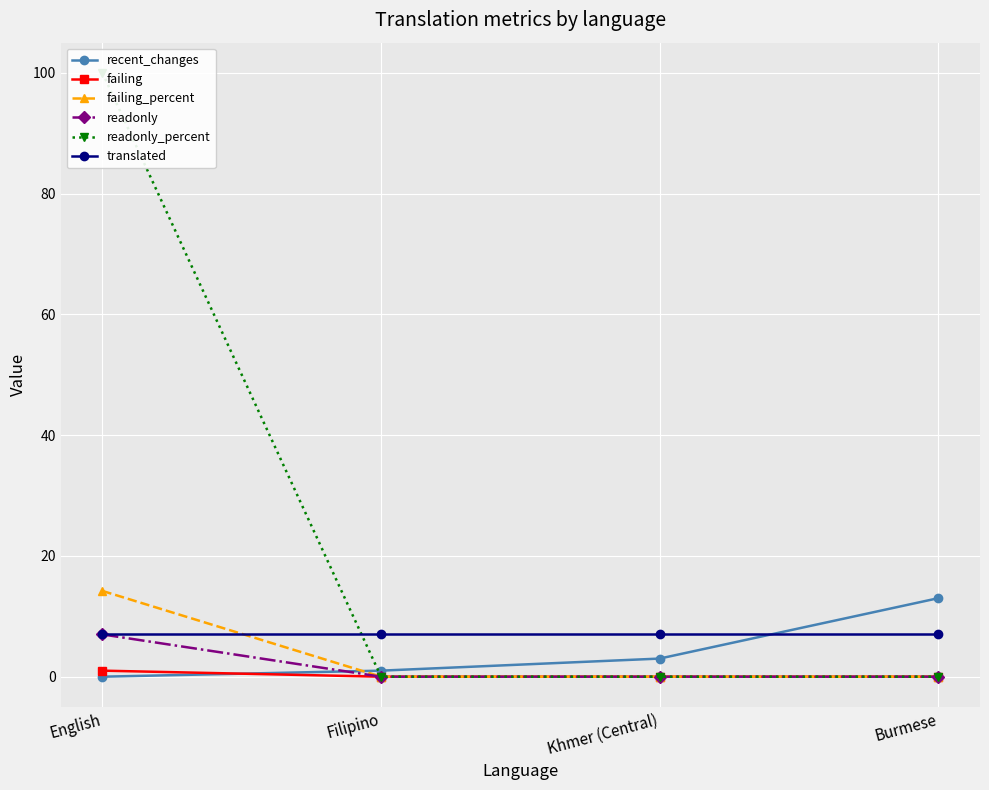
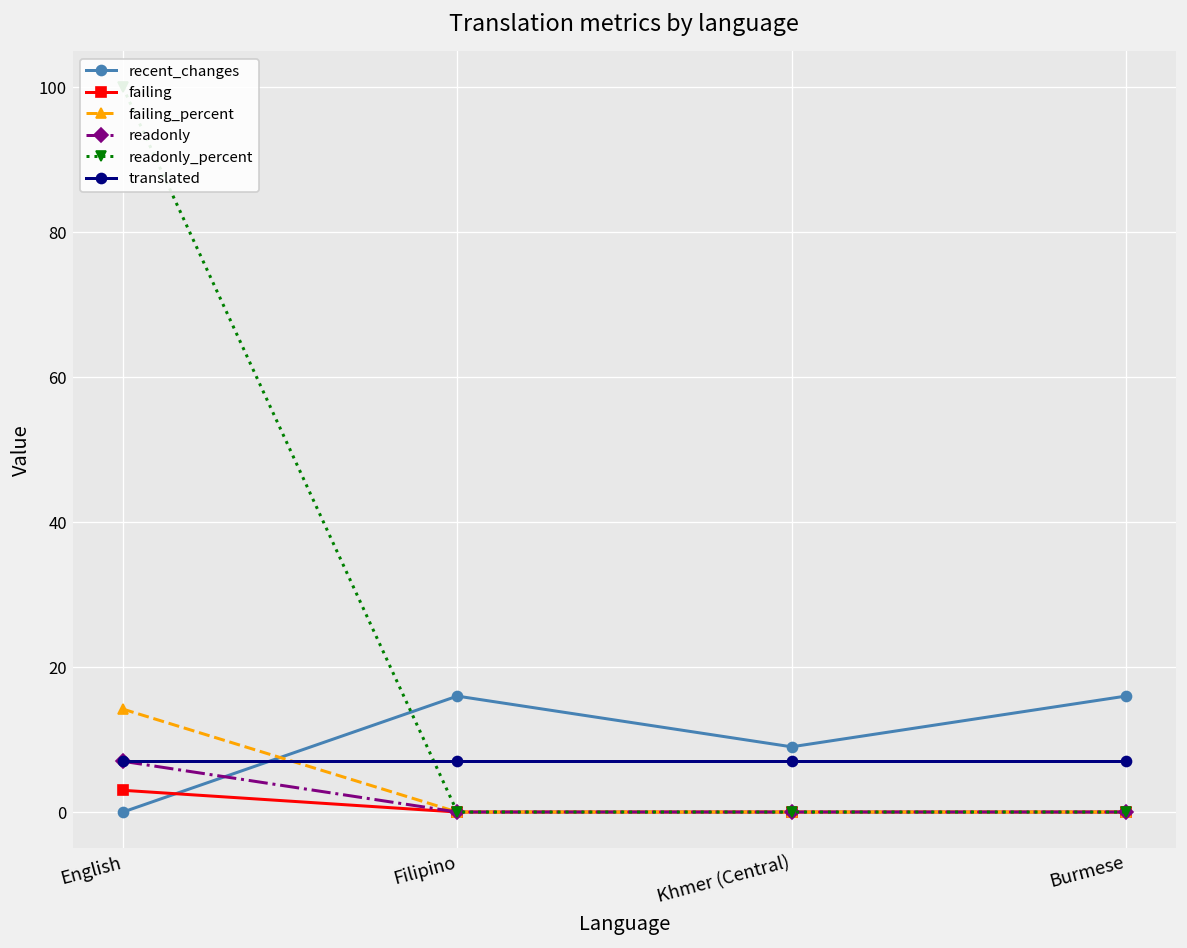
  {
    "recent_changes": {
      "English": 0,
-     "Filipino": 1,
-     "Khmer (Central)": 3,
-     "Burmese": 13
+     "Filipino": 16,
+     "Khmer (Central)": 9,
+     "Burmese": 16
    },
    "failing": {
-     "English": 1
+     "English": 3
    },
    "failing_percent": {
      "English": 14
    },
    "translated": {
      "Filipino": 7,
      "Khmer (Central)": 7,
      "Burmese": 7
    }
  }
